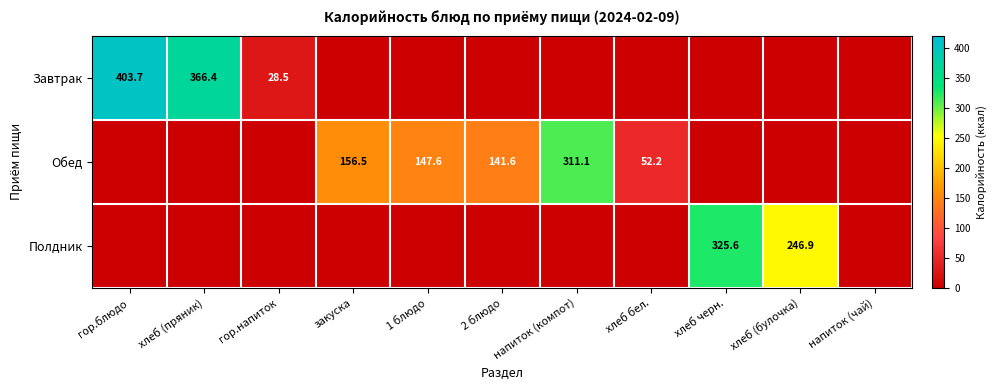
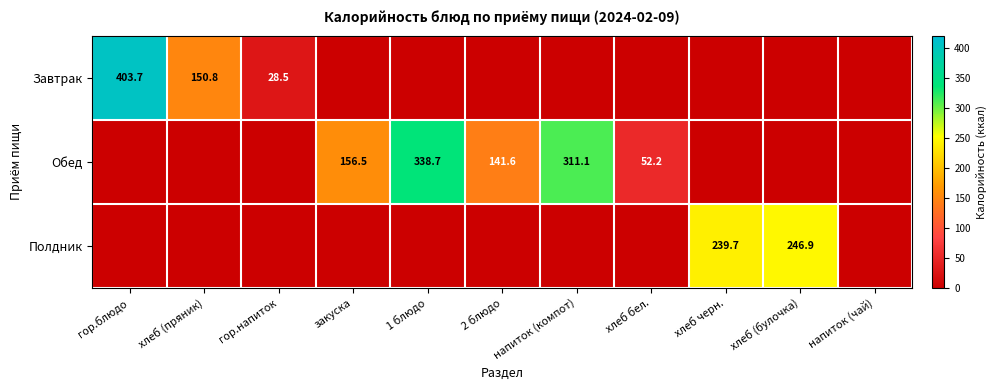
  {
    "Завтрак": {
      "гор.блюдо": 403.7,
-     "хлеб (пряник)": 366.4,
+     "хлеб (пряник)": 150.8,
      "гор.напиток": 28.5
    },
    "Обед": {
      "закуска": 156.5,
-     "1 блюдо": 147.6,
+     "1 блюдо": 338.7,
      "2 блюдо": 141.6,
      "напиток (компот)": 311.1,
      "хлеб бел.": 52.2
    },
    "Полдник": {
-     "хлеб черн.": 325.6,
+     "хлеб черн.": 239.7,
      "хлеб (булочка)": 246.9
    }
  }
